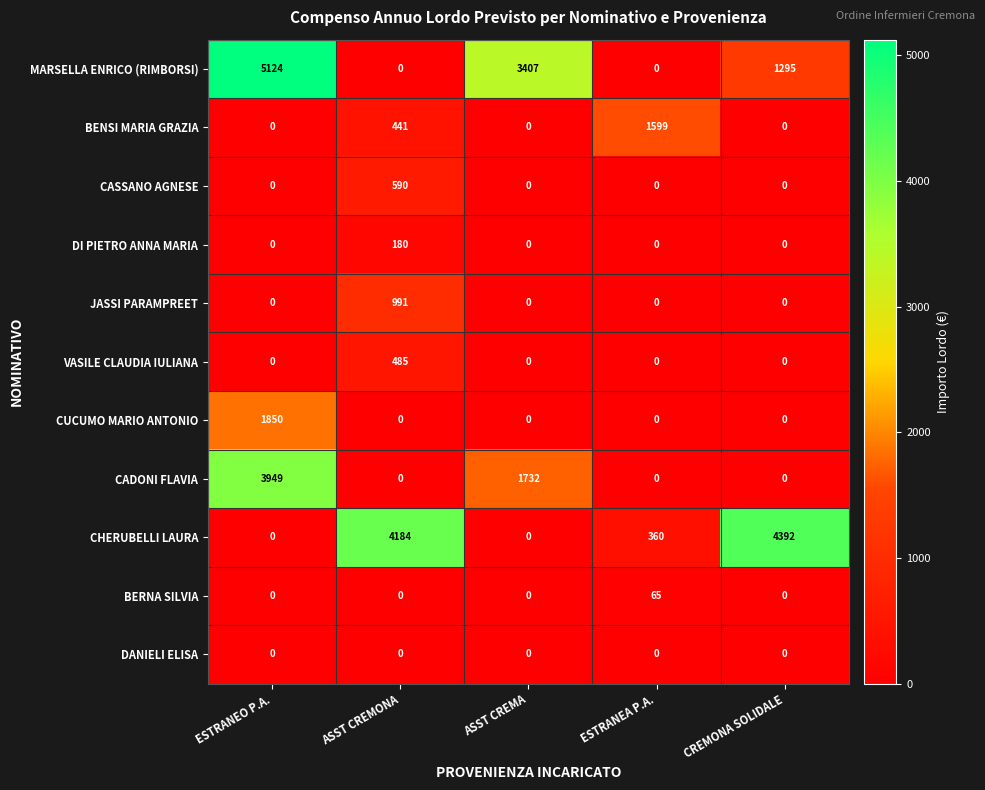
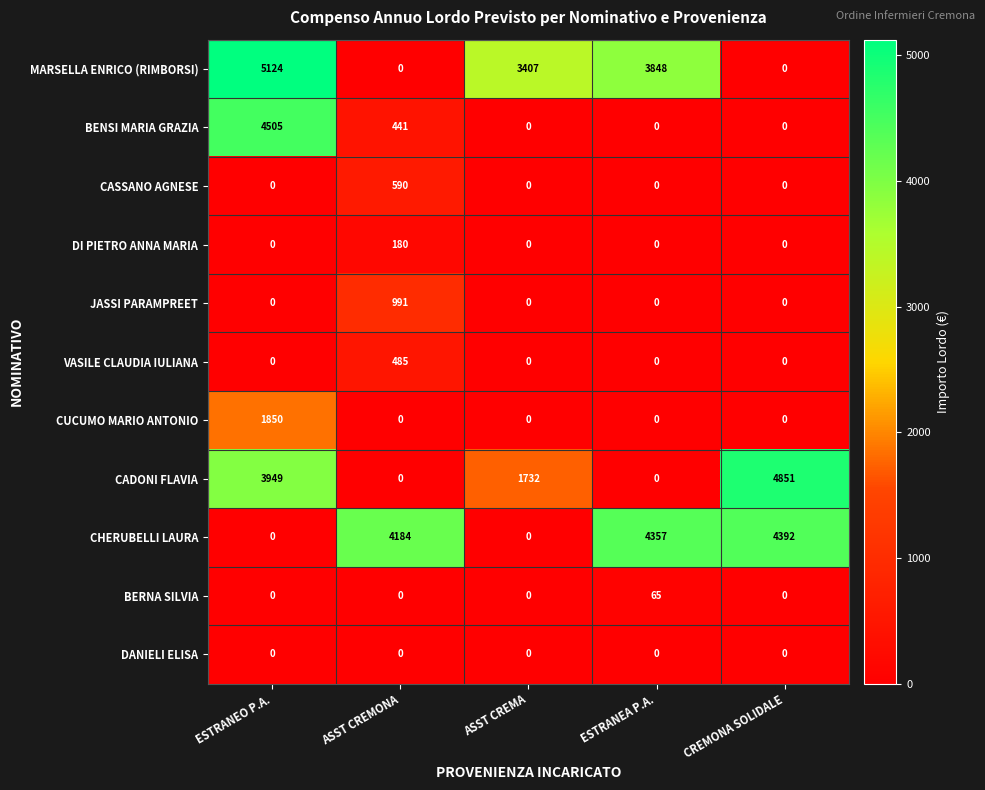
  {
    "MARSELLA ENRICO (RIMBORSI)": {
      "ESTRANEO P.A.": 5124,
      "ASST CREMONA": 0,
      "ASST CREMA": 3407,
-     "ESTRANEA P.A.": 0,
-     "CREMONA SOLIDALE": 1295
+     "ESTRANEA P.A.": 3848,
+     "CREMONA SOLIDALE": 0
    },
    "BENSI MARIA GRAZIA": {
-     "ESTRANEO P.A.": 0,
+     "ESTRANEO P.A.": 4505,
      "ASST CREMONA": 441,
      "ASST CREMA": 0,
-     "ESTRANEA P.A.": 1599,
+     "ESTRANEA P.A.": 0,
      "CREMONA SOLIDALE": 0
    },
    "CASSANO AGNESE": {
      "ESTRANEO P.A.": 0,
      "ASST CREMONA": 590,
      "ASST CREMA": 0,
      "ESTRANEA P.A.": 0,
      "CREMONA SOLIDALE": 0
    },
    "DI PIETRO ANNA MARIA": {
      "ESTRANEO P.A.": 0,
      "ASST CREMONA": 180,
      "ASST CREMA": 0,
      "ESTRANEA P.A.": 0,
      "CREMONA SOLIDALE": 0
    },
    "JASSI PARAMPREET": {
      "ESTRANEO P.A.": 0,
      "ASST CREMONA": 991,
      "ASST CREMA": 0,
      "ESTRANEA P.A.": 0,
      "CREMONA SOLIDALE": 0
    },
    "VASILE CLAUDIA IULIANA": {
      "ESTRANEO P.A.": 0,
      "ASST CREMONA": 485,
      "ASST CREMA": 0,
      "ESTRANEA P.A.": 0,
      "CREMONA SOLIDALE": 0
    },
    "CUCUMO MARIO ANTONIO": {
      "ESTRANEO P.A.": 1850,
      "ASST CREMONA": 0,
      "ASST CREMA": 0,
      "ESTRANEA P.A.": 0,
      "CREMONA SOLIDALE": 0
    },
    "CADONI FLAVIA": {
      "ESTRANEO P.A.": 3949,
      "ASST CREMONA": 0,
      "ASST CREMA": 1732,
      "ESTRANEA P.A.": 0,
-     "CREMONA SOLIDALE": 0
+     "CREMONA SOLIDALE": 4851
    },
    "CHERUBELLI LAURA": {
      "ESTRANEO P.A.": 0,
      "ASST CREMONA": 4184,
      "ASST CREMA": 0,
-     "ESTRANEA P.A.": 360,
+     "ESTRANEA P.A.": 4357,
      "CREMONA SOLIDALE": 4392
    },
    "BERNA SILVIA": {
      "ESTRANEO P.A.": 0,
      "ASST CREMONA": 0,
      "ASST CREMA": 0,
      "ESTRANEA P.A.": 65,
      "CREMONA SOLIDALE": 0
    },
    "DANIELI ELISA": {
      "ESTRANEO P.A.": 0,
      "ASST CREMONA": 0,
      "ASST CREMA": 0,
      "ESTRANEA P.A.": 0,
      "CREMONA SOLIDALE": 0
    }
  }
